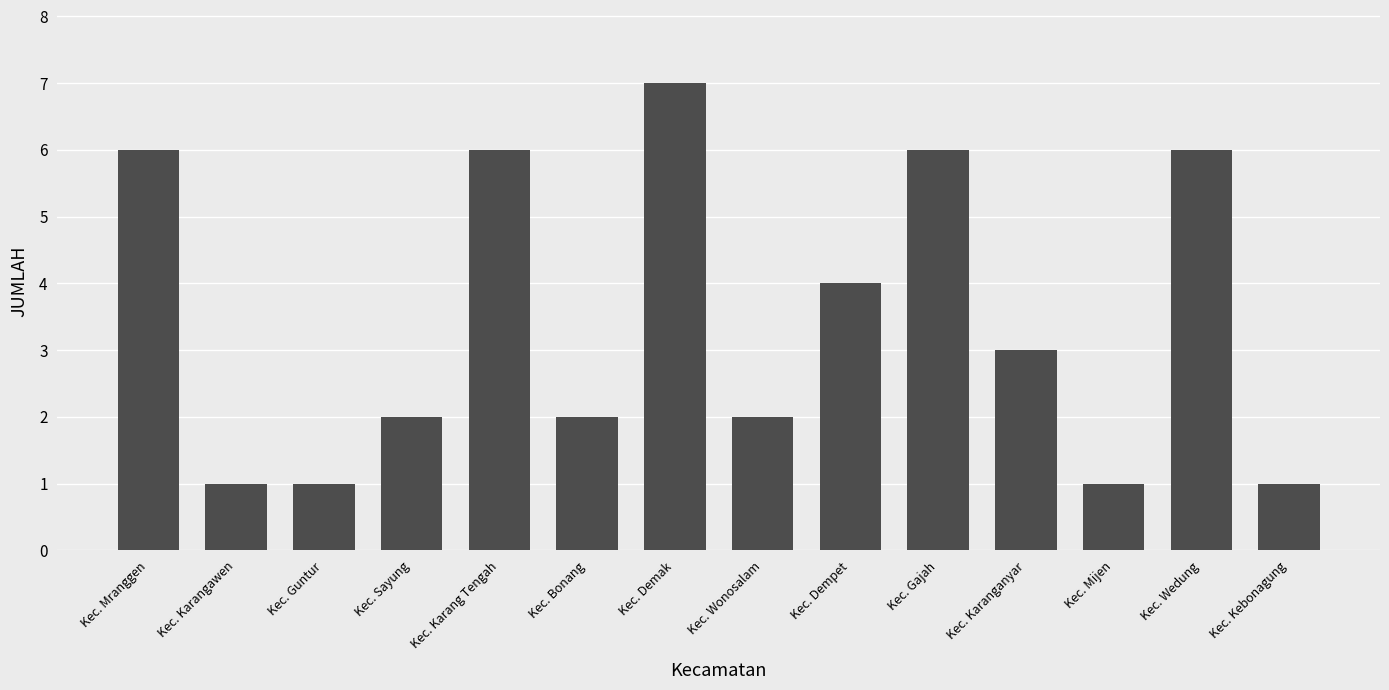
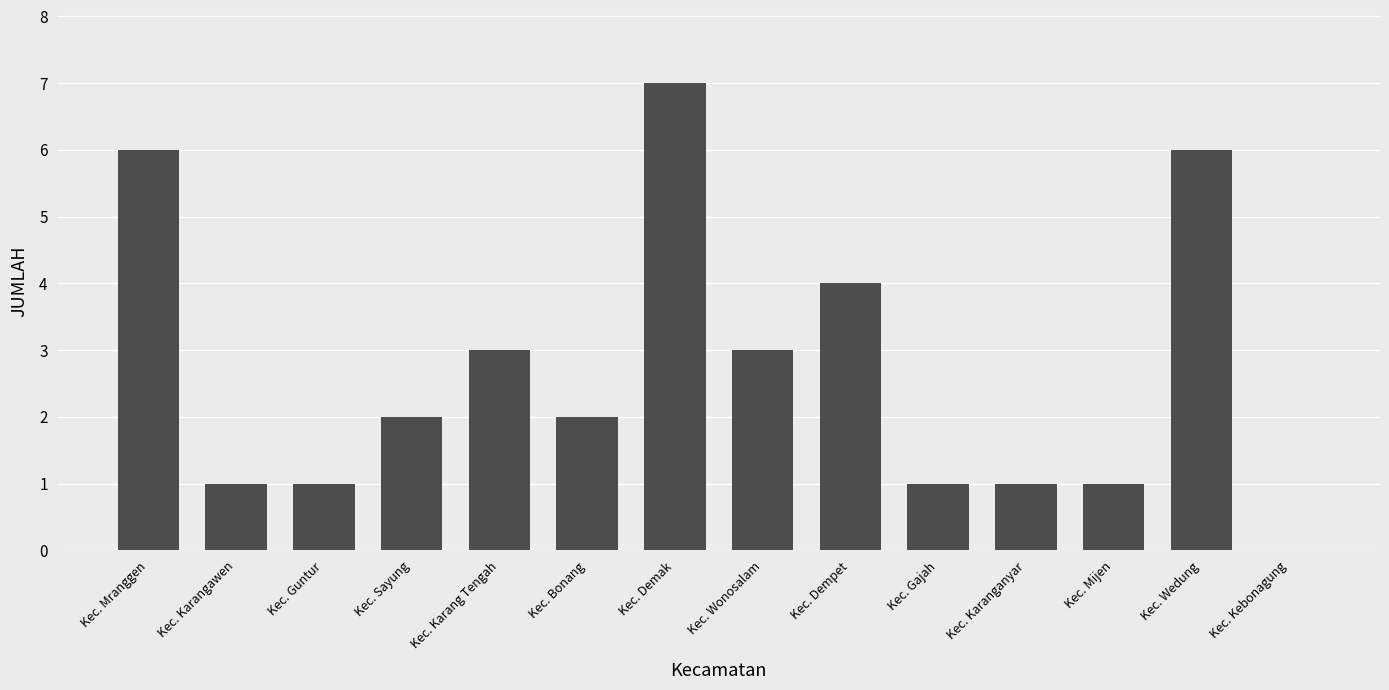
  {
    "Kec. Mranggen": 6,
    "Kec. Karangawen": 1,
    "Kec. Guntur": 1,
    "Kec. Sayung": 2,
-   "Kec. Karang Tengah": 6,
+   "Kec. Karang Tengah": 3,
    "Kec. Bonang": 2,
    "Kec. Demak": 7,
-   "Kec. Wonosalam": 2,
+   "Kec. Wonosalam": 3,
    "Kec. Dempet": 4,
-   "Kec. Gajah": 6,
-   "Kec. Karanganyar": 3,
+   "Kec. Gajah": 1,
+   "Kec. Karanganyar": 1,
    "Kec. Mijen": 1,
    "Kec. Wedung": 6,
-   "Kec. Kebonagung": 1
+   "Kec. Kebonagung": 0
  }
